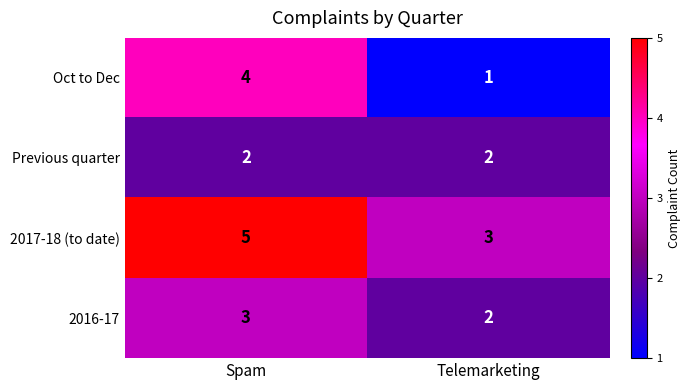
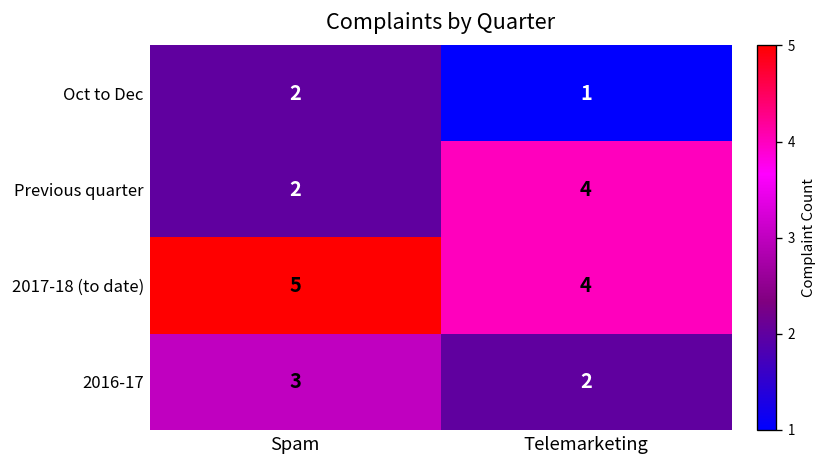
  {
    "Oct to Dec": {
-     "Spam": 4,
+     "Spam": 2,
      "Telemarketing": 1
    },
    "Previous quarter": {
      "Spam": 2,
-     "Telemarketing": 2
+     "Telemarketing": 4
    },
    "2017-18 (to date)": {
      "Spam": 5,
-     "Telemarketing": 3
+     "Telemarketing": 4
    },
    "2016-17": {
      "Spam": 3,
      "Telemarketing": 2
    }
  }
